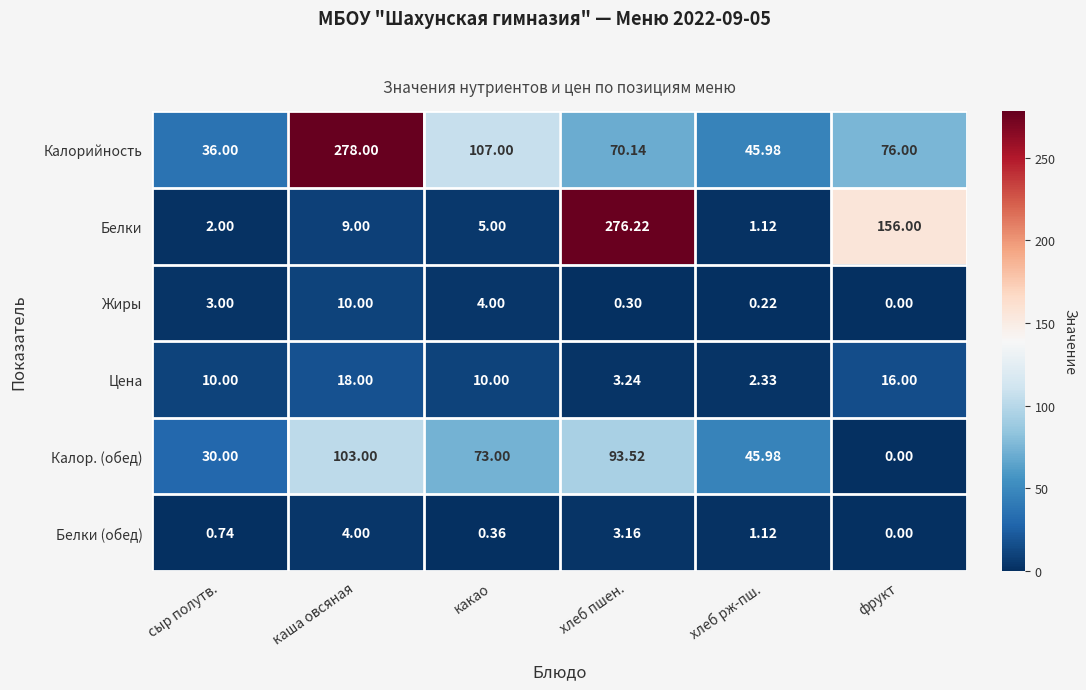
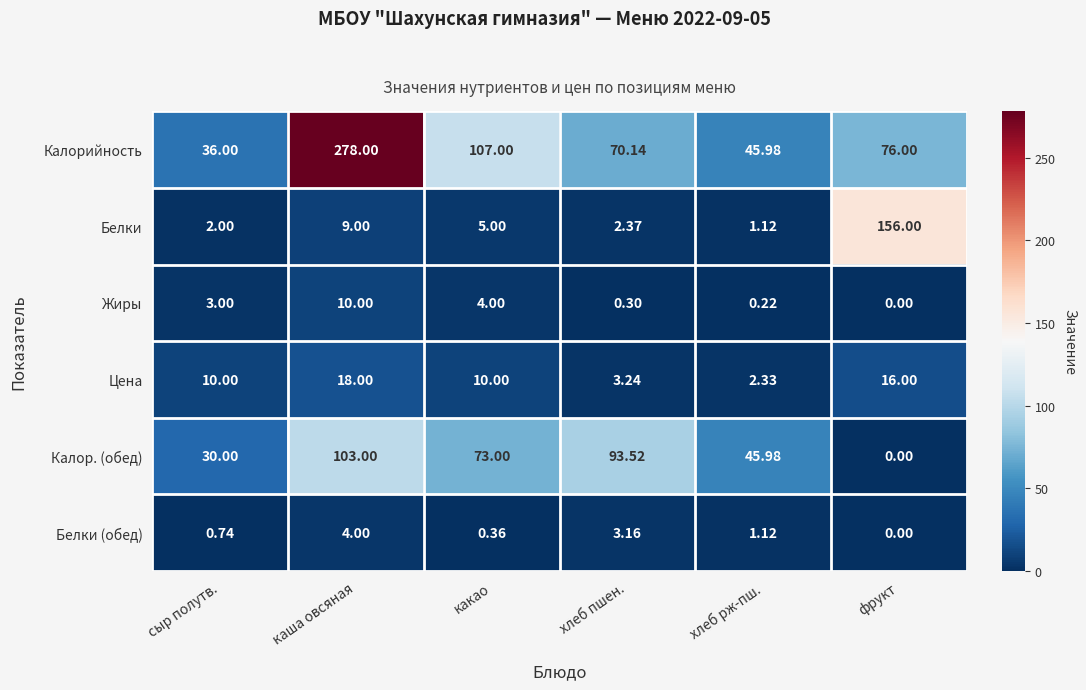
  {
    "Калорийность": {
      "сыр полутв.": 36.00,
      "каша овсяная": 278.00,
      "какао": 107.00,
      "хлеб пшен.": 70.14,
      "хлеб рж-пш.": 45.98,
      "фрукт": 76.00
    },
    "Белки": {
      "сыр полутв.": 2.00,
      "каша овсяная": 9.00,
      "какао": 5.00,
-     "хлеб пшен.": 276.22,
+     "хлеб пшен.": 2.37,
      "хлеб рж-пш.": 1.12,
      "фрукт": 156.00
    },
    "Жиры": {
      "сыр полутв.": 3.00,
      "каша овсяная": 10.00,
      "какао": 4.00,
      "хлеб пшен.": 0.30,
      "хлеб рж-пш.": 0.22,
      "фрукт": 0.00
    },
    "Цена": {
      "сыр полутв.": 10.00,
      "каша овсяная": 18.00,
      "какао": 10.00,
      "хлеб пшен.": 3.24,
      "хлеб рж-пш.": 2.33,
      "фрукт": 16.00
    },
    "Калор. (обед)": {
      "сыр полутв.": 30.00,
      "каша овсяная": 103.00,
      "какао": 73.00,
      "хлеб пшен.": 93.52,
      "хлеб рж-пш.": 45.98,
      "фрукт": 0.00
    },
    "Белки (обед)": {
      "сыр полутв.": 0.74,
      "каша овсяная": 4.00,
      "какао": 0.36,
      "хлеб пшен.": 3.16,
      "хлеб рж-пш.": 1.12,
      "фрукт": 0.00
    }
  }
